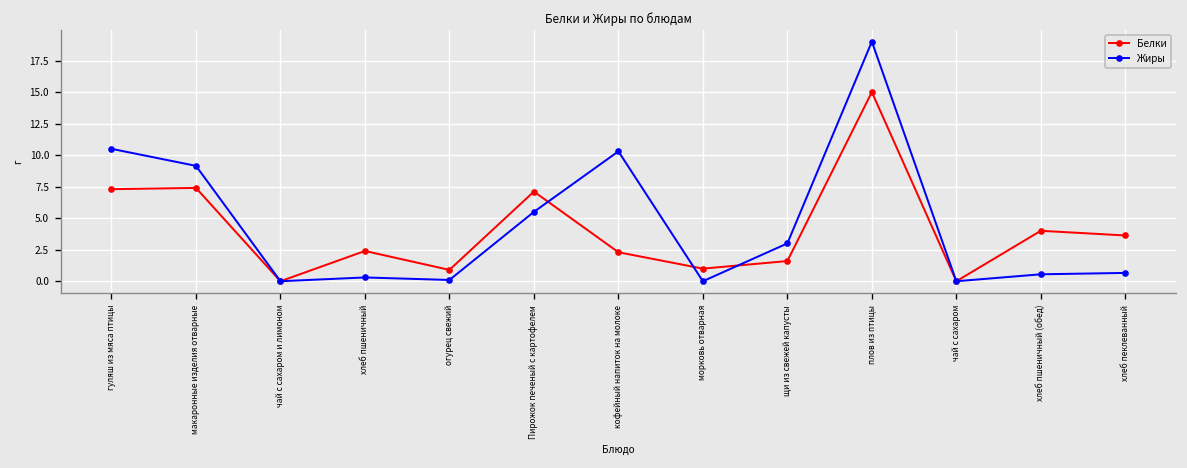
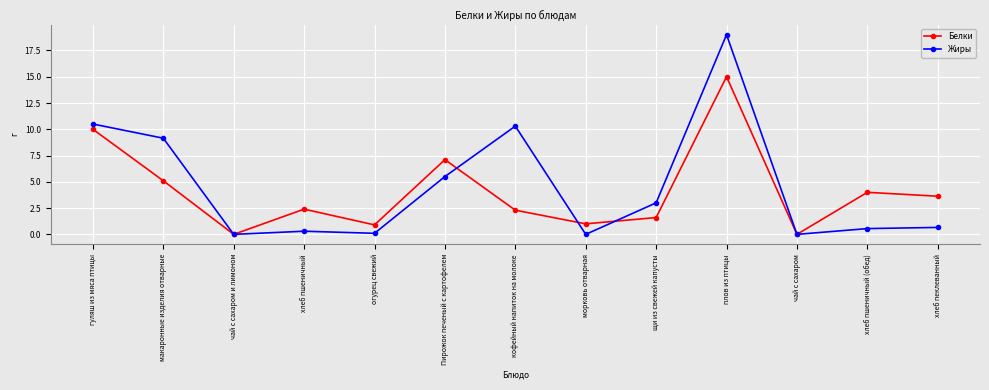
  {
    "Белки": {
-     "гуляш из мяса птицы": 7.3,
-     "макаронные изделия отварные": 7.4,
+     "гуляш из мяса птицы": 10.0,
+     "макаронные изделия отварные": 5.1,
      "хлеб пшеничный": 2.4,
      "огурец свежий": 0.9,
      "Пирожок печеный с картофелем": 7.1,
      "кофейный напиток на молоке": 2.3,
      "морковь отварная": 1.0,
      "щи из свежей капусты": 1.6,
      "плов из птицы": 15.0,
      "хлеб пшеничный (обед)": 4.0,
      "хлеб пеклеванный": 3.6
    },
    "Жиры": {
      "гуляш из мяса птицы": 10.5,
      "макаронные изделия отварные": 9.2,
      "хлеб пшеничный": 0.3,
      "огурец свежий": 0.1,
      "Пирожок печеный с картофелем": 5.5,
      "кофейный напиток на молоке": 10.3,
      "морковь отварная": 0.0,
      "щи из свежей капусты": 3.0,
      "плов из птицы": 19.0,
      "хлеб пшеничный (обед)": 0.6,
      "хлеб пеклеванный": 0.7
    }
  }
